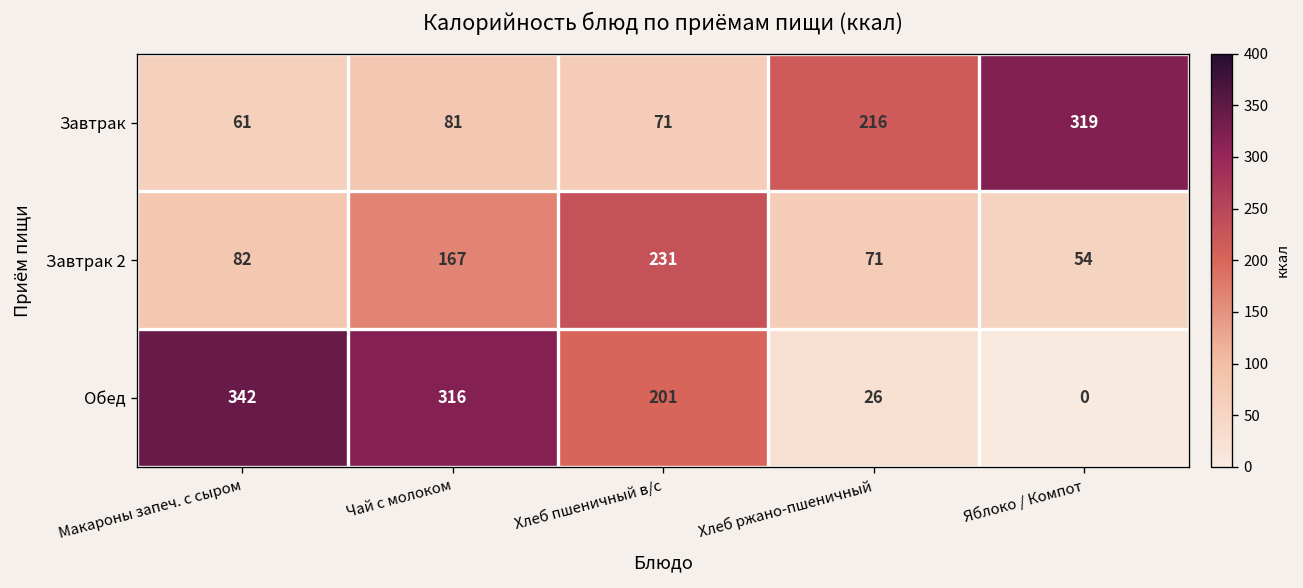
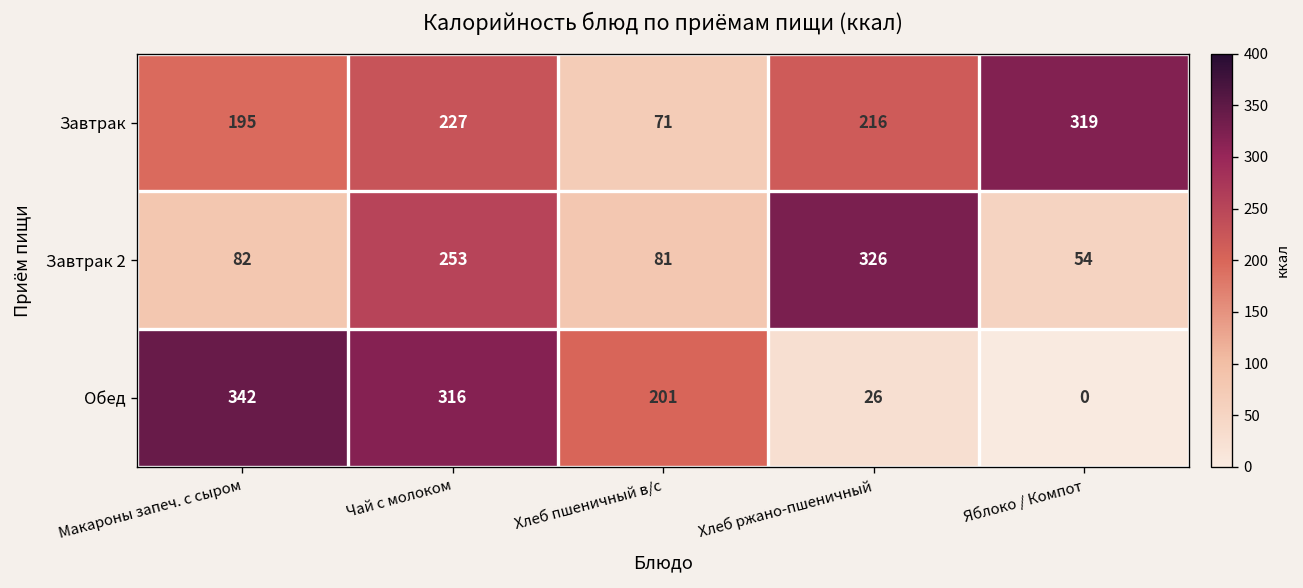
  {
    "Завтрак": {
-     "Макароны запеч. с сыром": 61,
-     "Чай с молоком": 81,
+     "Макароны запеч. с сыром": 195,
+     "Чай с молоком": 227,
      "Хлеб пшеничный в/с": 71,
      "Хлеб ржано-пшеничный": 216,
      "Яблоко / Компот": 319
    },
    "Завтрак 2": {
      "Макароны запеч. с сыром": 82,
-     "Чай с молоком": 167,
-     "Хлеб пшеничный в/с": 231,
-     "Хлеб ржано-пшеничный": 71,
+     "Чай с молоком": 253,
+     "Хлеб пшеничный в/с": 81,
+     "Хлеб ржано-пшеничный": 326,
      "Яблоко / Компот": 54
    },
    "Обед": {
      "Макароны запеч. с сыром": 342,
      "Чай с молоком": 316,
      "Хлеб пшеничный в/с": 201,
      "Хлеб ржано-пшеничный": 26,
      "Яблоко / Компот": 0
    }
  }
